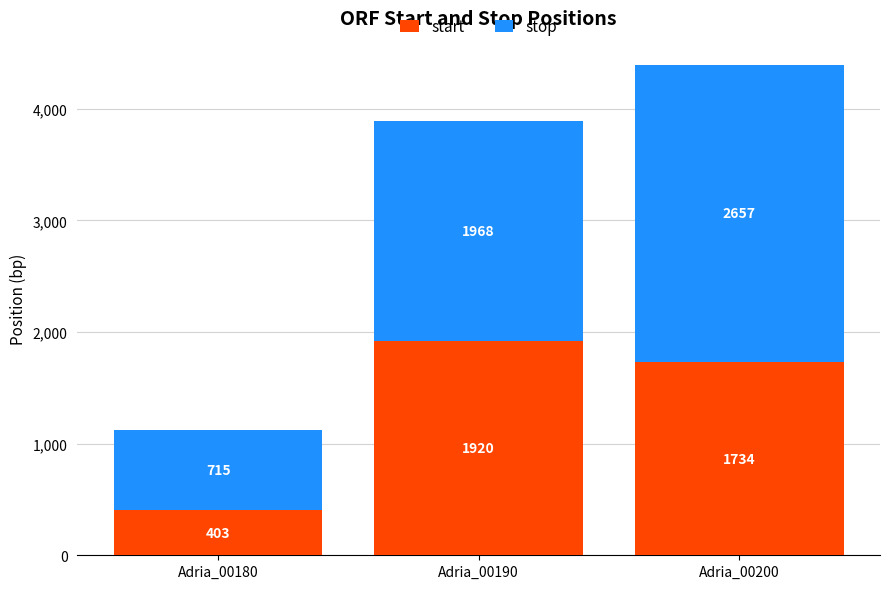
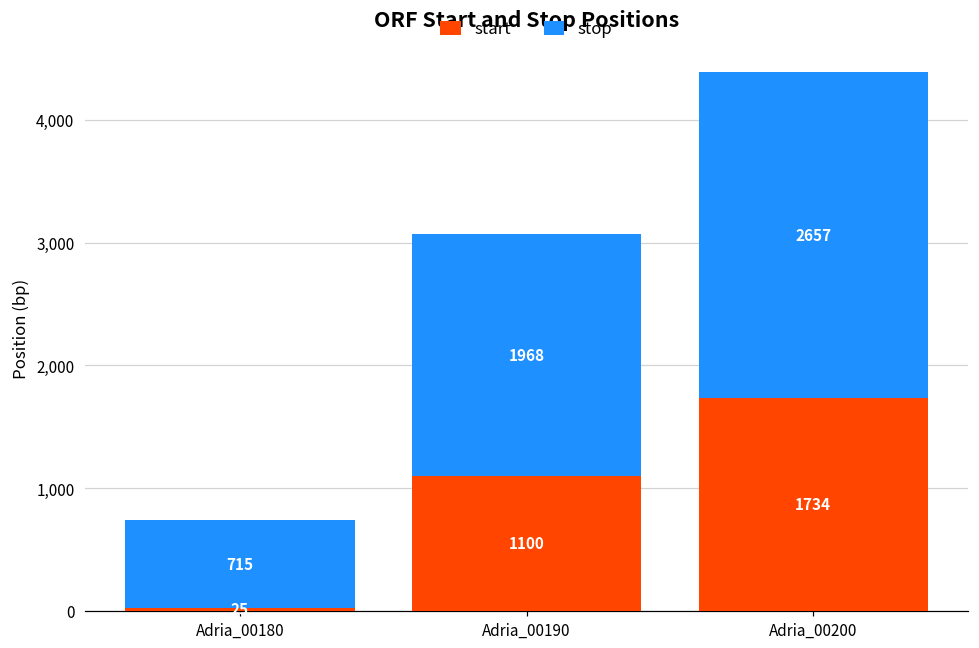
  {
    "start": {
-     "Adria_00180": 403,
-     "Adria_00190": 1920,
+     "Adria_00180": 25,
+     "Adria_00190": 1100,
      "Adria_00200": 1734
    },
    "stop": {
      "Adria_00180": 715,
      "Adria_00190": 1968,
      "Adria_00200": 2657
    }
  }
